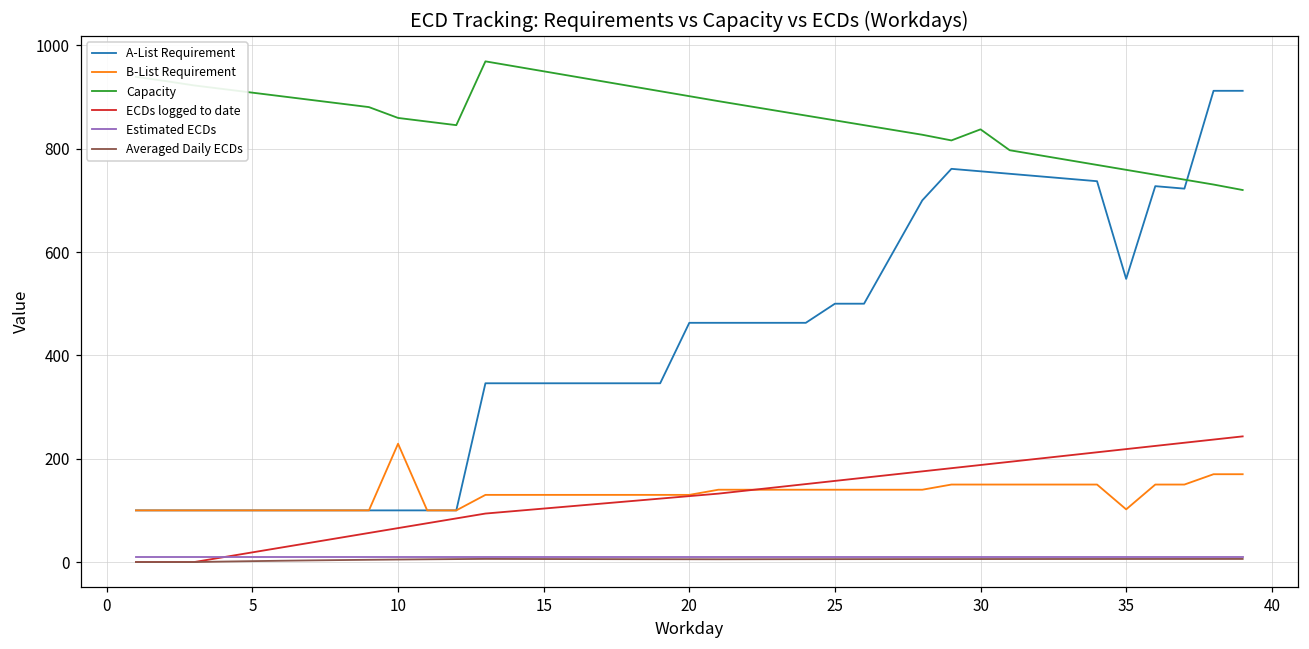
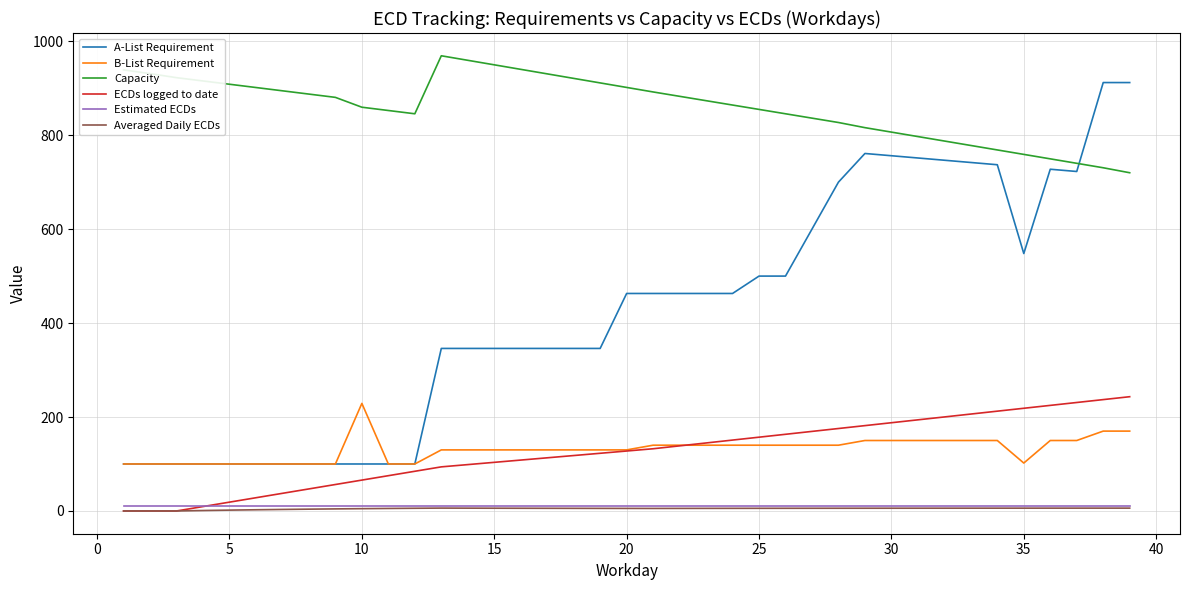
  {
    "A-List Requirement": {
      "10": 100,
      "15": 350,
      "20": 460,
      "25": 500,
      "30": 760,
      "35": 550
    },
    "B-List Requirement": {
      "10": 230,
      "15": 130,
      "25": 140,
      "30": 150,
      "35": 100
    },
    "Capacity": {
      "5": 910,
      "10": 860,
      "15": 950,
      "20": 900,
      "25": 850,
-     "30": 840,
+     "30": 810,
      "35": 760
    },
    "ECDs logged to date": {
      "5": 20,
      "10": 70,
      "15": 100,
      "25": 160,
      "30": 190,
      "35": 220
    },
    "Estimated ECDs": {
      "5": 10
    },
    "Averaged Daily ECDs": {
      "5": 0
    }
  }
